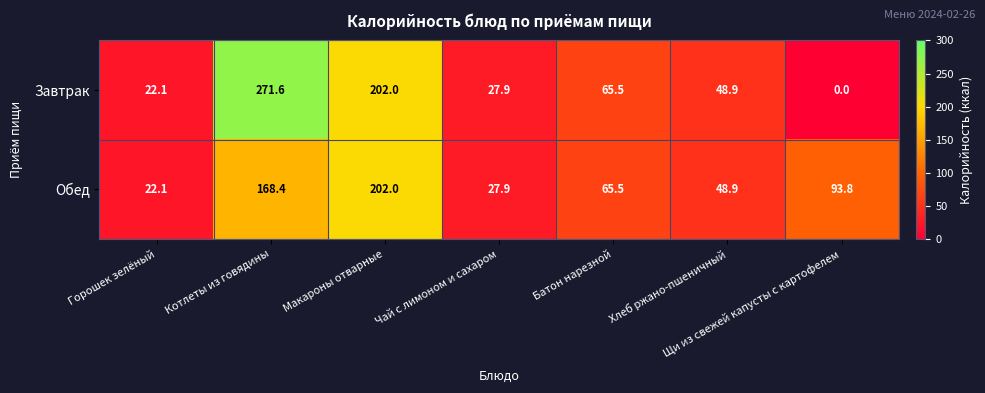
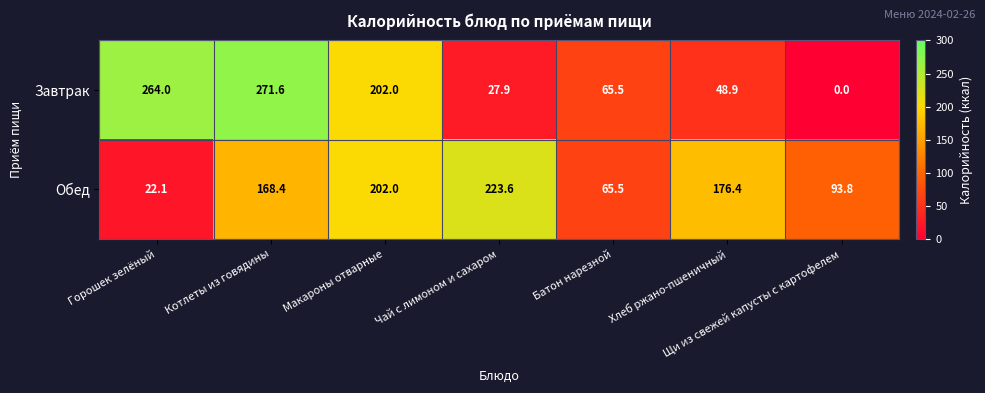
  {
    "Завтрак": {
-     "Горошек зелёный": 22.1,
+     "Горошек зелёный": 264.0,
      "Котлеты из говядины": 271.6,
      "Макароны отварные": 202.0,
      "Чай с лимоном и сахаром": 27.9,
      "Батон нарезной": 65.5,
      "Хлеб ржано-пшеничный": 48.9,
      "Щи из свежей капусты с картофелем": 0.0
    },
    "Обед": {
      "Горошек зелёный": 22.1,
      "Котлеты из говядины": 168.4,
      "Макароны отварные": 202.0,
-     "Чай с лимоном и сахаром": 27.9,
+     "Чай с лимоном и сахаром": 223.6,
      "Батон нарезной": 65.5,
-     "Хлеб ржано-пшеничный": 48.9,
+     "Хлеб ржано-пшеничный": 176.4,
      "Щи из свежей капусты с картофелем": 93.8
    }
  }
